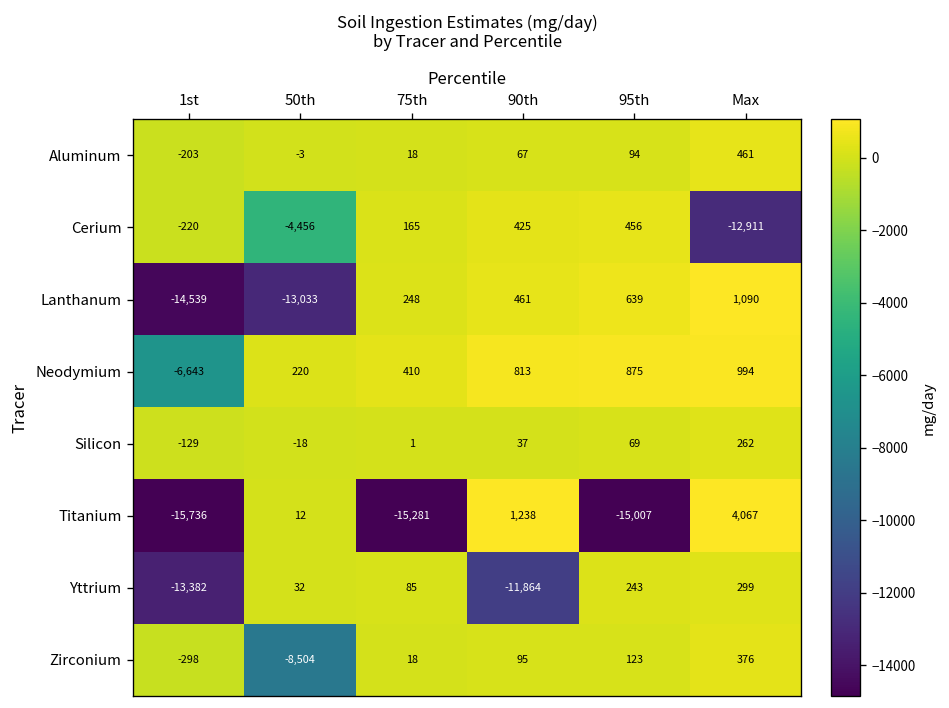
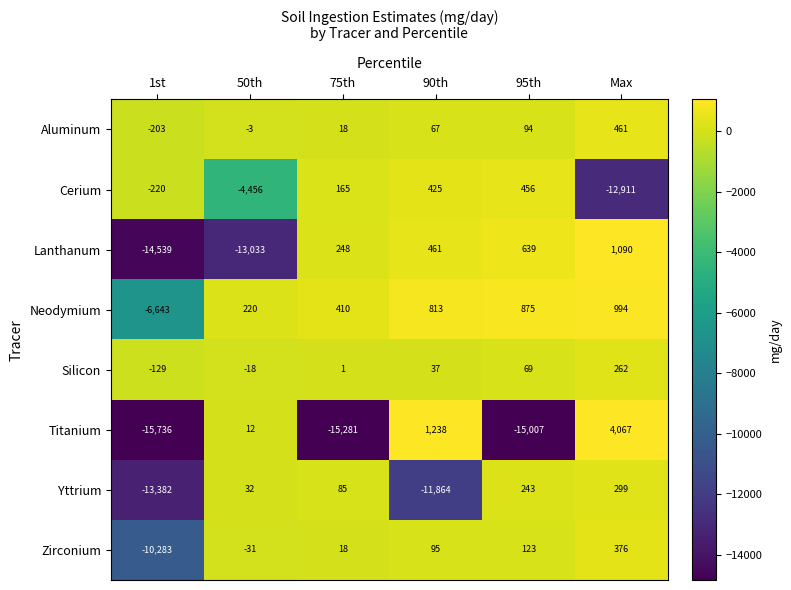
  {
    "Aluminum": {
      "1st": "-203",
      "50th": "-3",
      "75th": "18",
      "90th": "67",
      "95th": "94",
      "Max": "461"
    },
    "Cerium": {
      "1st": "-220",
      "50th": "-4,456",
      "75th": "165",
      "90th": "425",
      "95th": "456",
      "Max": "-12,911"
    },
    "Lanthanum": {
      "1st": "-14,539",
      "50th": "-13,033",
      "75th": "248",
      "90th": "461",
      "95th": "639",
      "Max": "1,090"
    },
    "Neodymium": {
      "1st": "-6,643",
      "50th": "220",
      "75th": "410",
      "90th": "813",
      "95th": "875",
      "Max": "994"
    },
    "Silicon": {
      "1st": "-129",
      "50th": "-18",
      "75th": "1",
      "90th": "37",
      "95th": "69",
      "Max": "262"
    },
    "Titanium": {
      "1st": "-15,736",
      "50th": "12",
      "75th": "-15,281",
      "90th": "1,238",
      "95th": "-15,007",
      "Max": "4,067"
    },
    "Yttrium": {
      "1st": "-13,382",
      "50th": "32",
      "75th": "85",
      "90th": "-11,864",
      "95th": "243",
      "Max": "299"
    },
    "Zirconium": {
-     "1st": "-298",
-     "50th": "-8,504",
+     "1st": "-10,283",
+     "50th": "-31",
      "75th": "18",
      "90th": "95",
      "95th": "123",
      "Max": "376"
    }
  }
